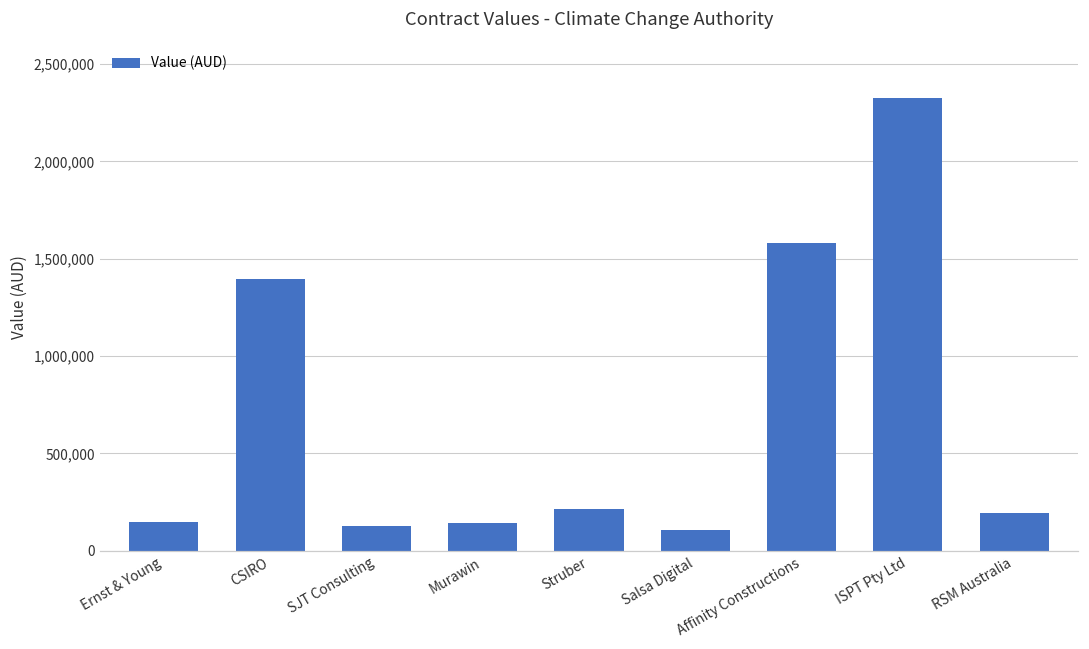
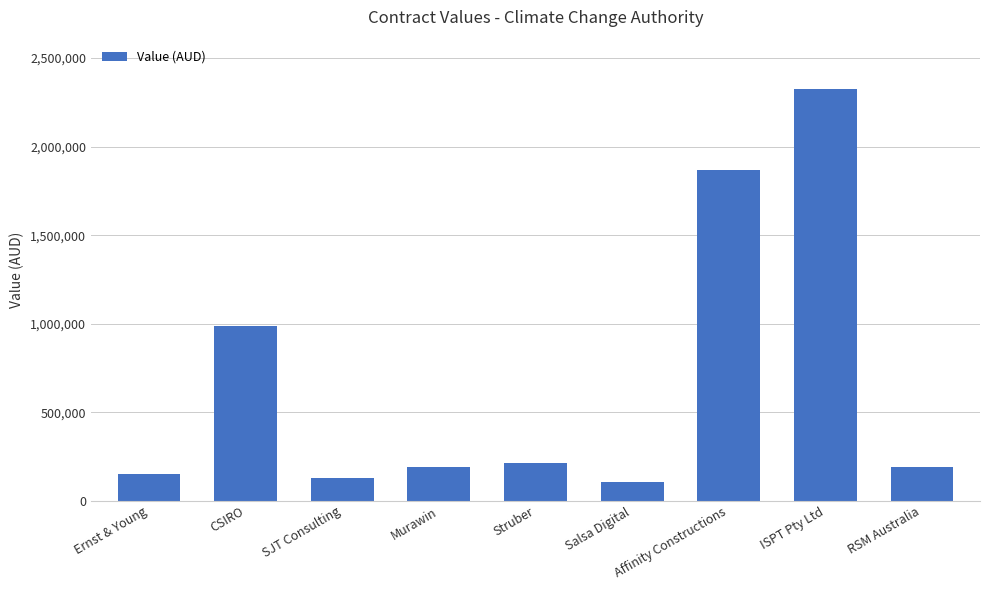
  {
    "Ernst & Young": "150,000",
-   "CSIRO": "1,400,000",
+   "CSIRO": "990,000",
    "SJT Consulting": "130,000",
-   "Murawin": "140,000",
+   "Murawin": "190,000",
    "Struber": "210,000",
    "Salsa Digital": "110,000",
-   "Affinity Constructions": "1,580,000",
+   "Affinity Constructions": "1,870,000",
    "ISPT Pty Ltd": "2,330,000",
    "RSM Australia": "190,000"
  }
